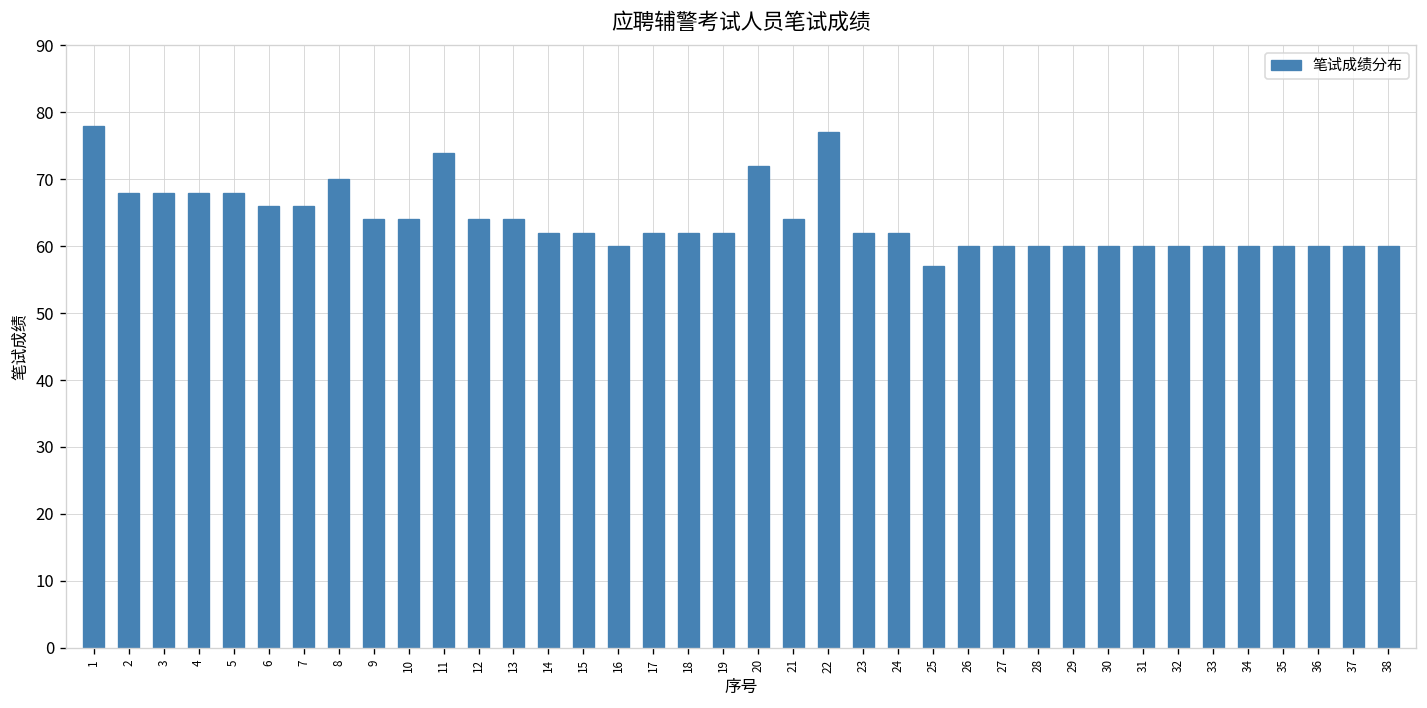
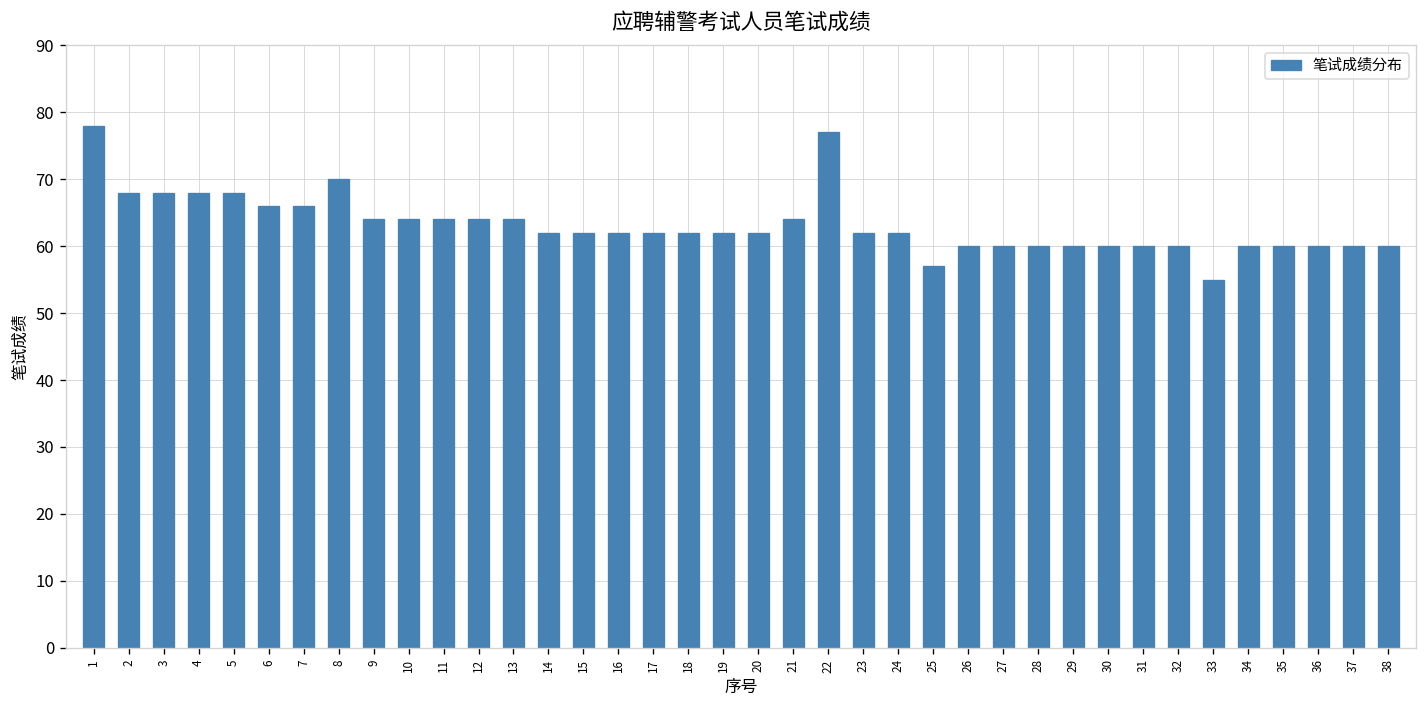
  {
    "1": 78,
    "2": 68,
    "3": 68,
    "4": 68,
    "5": 68,
    "6": 66,
    "7": 66,
    "8": 70,
    "9": 64,
    "10": 64,
-   "11": 74,
+   "11": 64,
    "12": 64,
    "13": 64,
    "14": 62,
    "15": 62,
-   "16": 60,
+   "16": 62,
    "17": 62,
    "18": 62,
    "19": 62,
-   "20": 72,
+   "20": 62,
    "21": 64,
    "22": 77,
    "23": 62,
    "24": 62,
    "25": 57,
    "26": 60,
    "27": 60,
    "28": 60,
    "29": 60,
    "30": 60,
    "31": 60,
    "32": 60,
-   "33": 60,
+   "33": 55,
    "34": 60,
    "35": 60,
    "36": 60,
    "37": 60,
    "38": 60
  }
